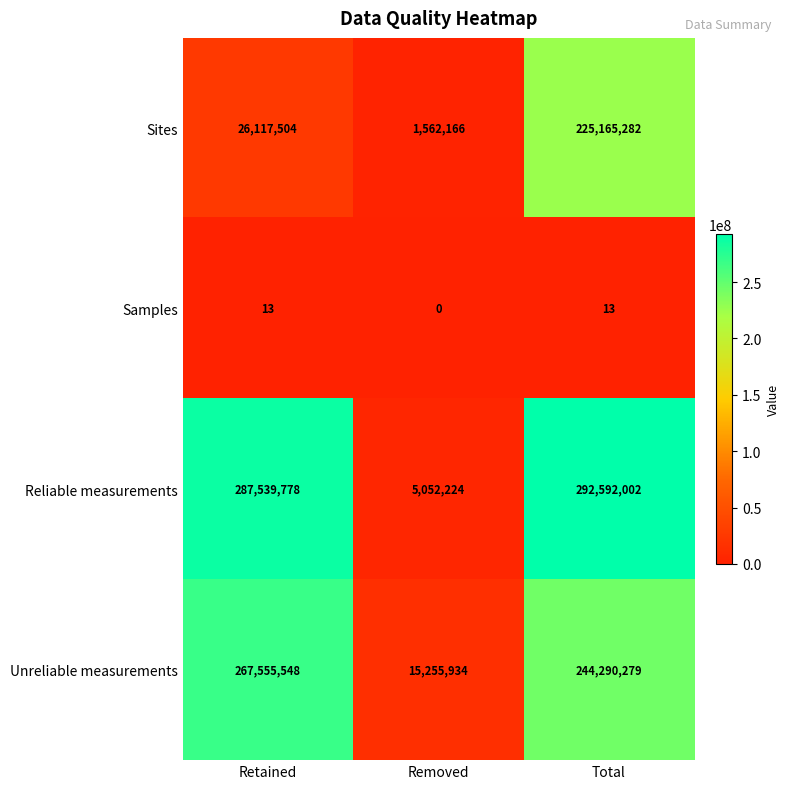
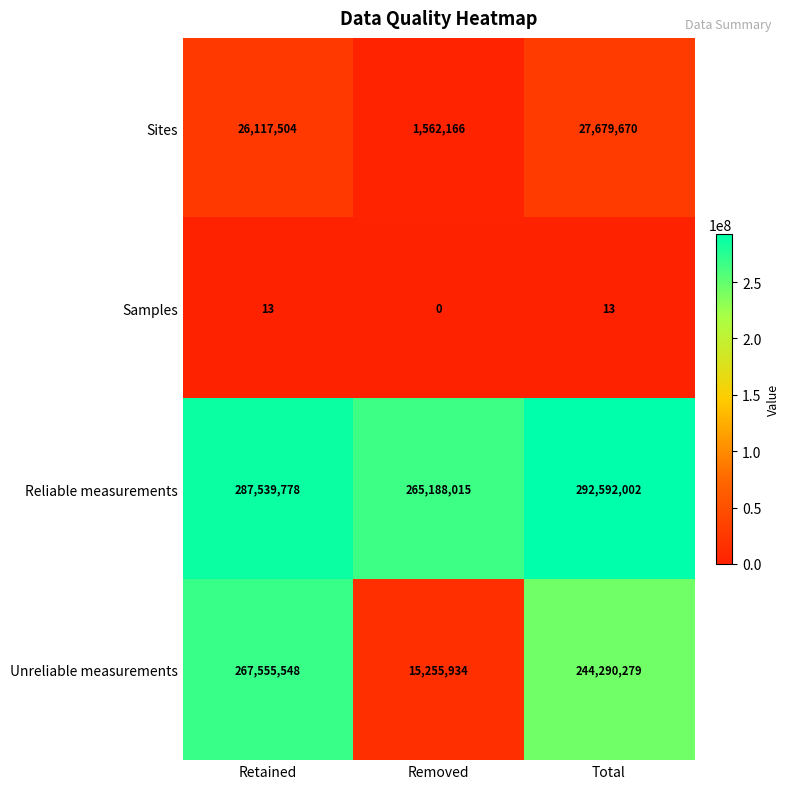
  {
    "Sites": {
      "Retained": "26,117,504",
      "Removed": "1,562,166",
-     "Total": "225,165,282"
+     "Total": "27,679,670"
    },
    "Samples": {
      "Retained": "13",
      "Removed": "0",
      "Total": "13"
    },
    "Reliable measurements": {
      "Retained": "287,539,778",
-     "Removed": "5,052,224",
+     "Removed": "265,188,015",
      "Total": "292,592,002"
    },
    "Unreliable measurements": {
      "Retained": "267,555,548",
      "Removed": "15,255,934",
      "Total": "244,290,279"
    }
  }
